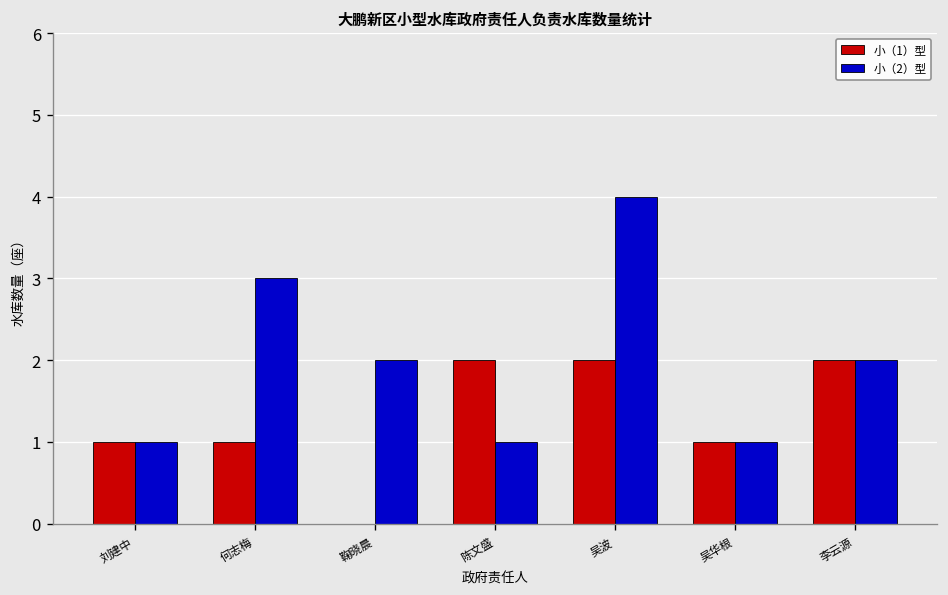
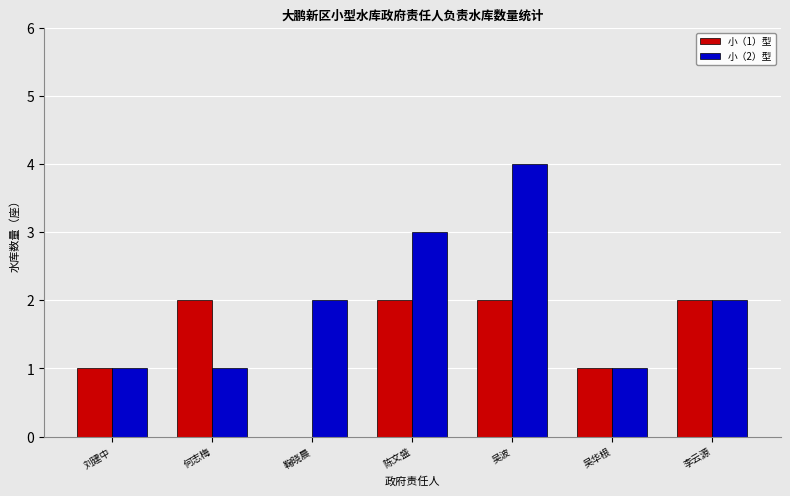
  {
    "小（1）型": {
      "刘建中": 1,
-     "何志梅": 1,
+     "何志梅": 2,
      "鞠晓晨": 0,
      "陈文盛": 2,
      "吴波": 2,
      "吴华根": 1,
      "李云源": 2
    },
    "小（2）型": {
      "刘建中": 1,
-     "何志梅": 3,
+     "何志梅": 1,
      "鞠晓晨": 2,
-     "陈文盛": 1,
+     "陈文盛": 3,
      "吴波": 4,
      "吴华根": 1,
      "李云源": 2
    }
  }
